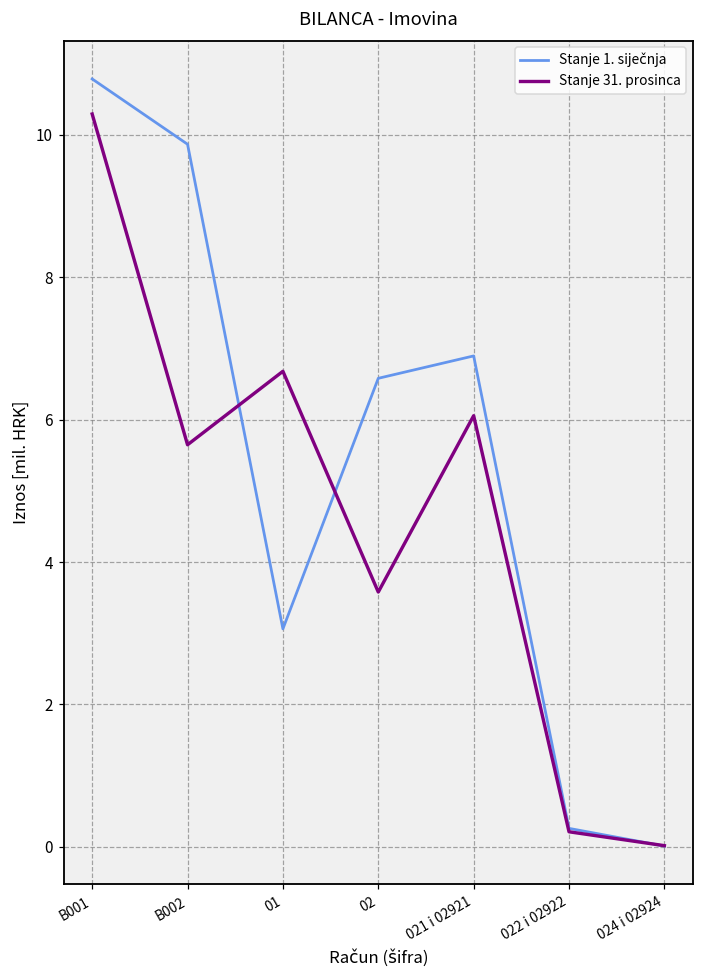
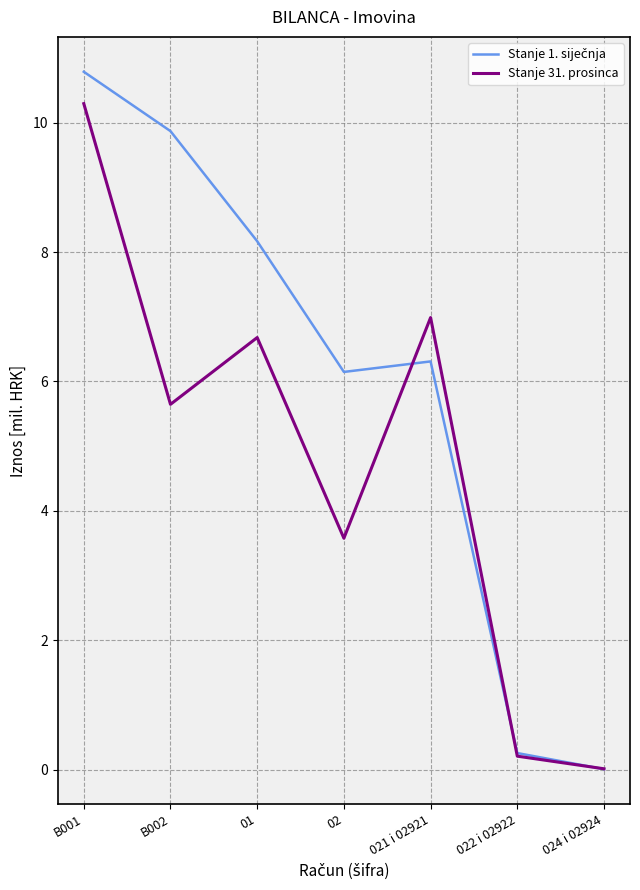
  {
    "Stanje 1. siječnja": {
      "B001": 10.8,
      "B002": 9.9,
-     "01": 3.1,
-     "02": 6.6,
-     "021 i 02921": 6.9,
+     "01": 8.2,
+     "02": 6.1,
+     "021 i 02921": 6.3,
      "022 i 02922": 0.3
    },
    "Stanje 31. prosinca": {
      "B001": 10.3,
      "B002": 5.6,
      "01": 6.7,
      "02": 3.6,
-     "021 i 02921": 6.1,
+     "021 i 02921": 7.0,
      "022 i 02922": 0.2
    }
  }
